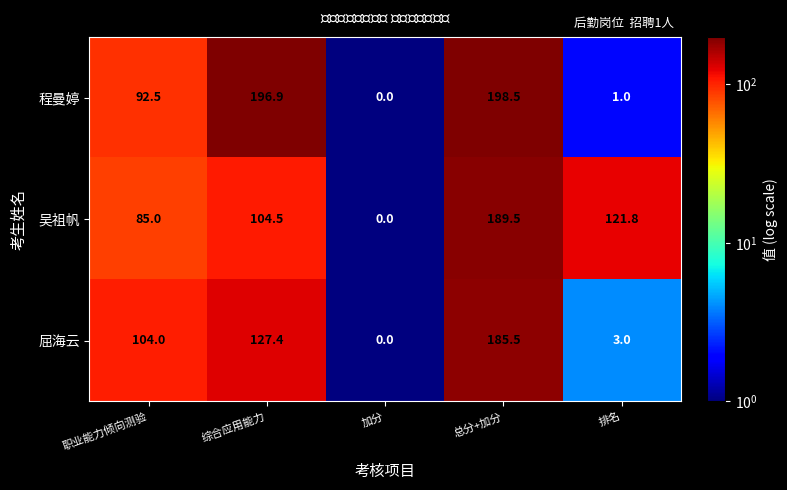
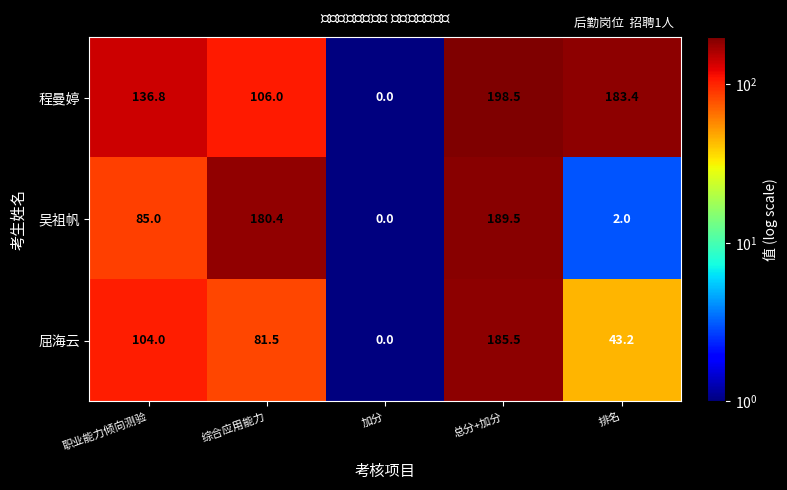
  {
    "程曼婷": {
-     "职业能力倾向测验": 92.5,
-     "综合应用能力": 196.9,
+     "职业能力倾向测验": 136.8,
+     "综合应用能力": 106.0,
      "加分": 0.0,
      "总分+加分": 198.5,
-     "排名": 1.0
+     "排名": 183.4
    },
    "吴祖帆": {
      "职业能力倾向测验": 85.0,
-     "综合应用能力": 104.5,
+     "综合应用能力": 180.4,
      "加分": 0.0,
      "总分+加分": 189.5,
-     "排名": 121.8
+     "排名": 2.0
    },
    "屈海云": {
      "职业能力倾向测验": 104.0,
-     "综合应用能力": 127.4,
+     "综合应用能力": 81.5,
      "加分": 0.0,
      "总分+加分": 185.5,
-     "排名": 3.0
+     "排名": 43.2
    }
  }
